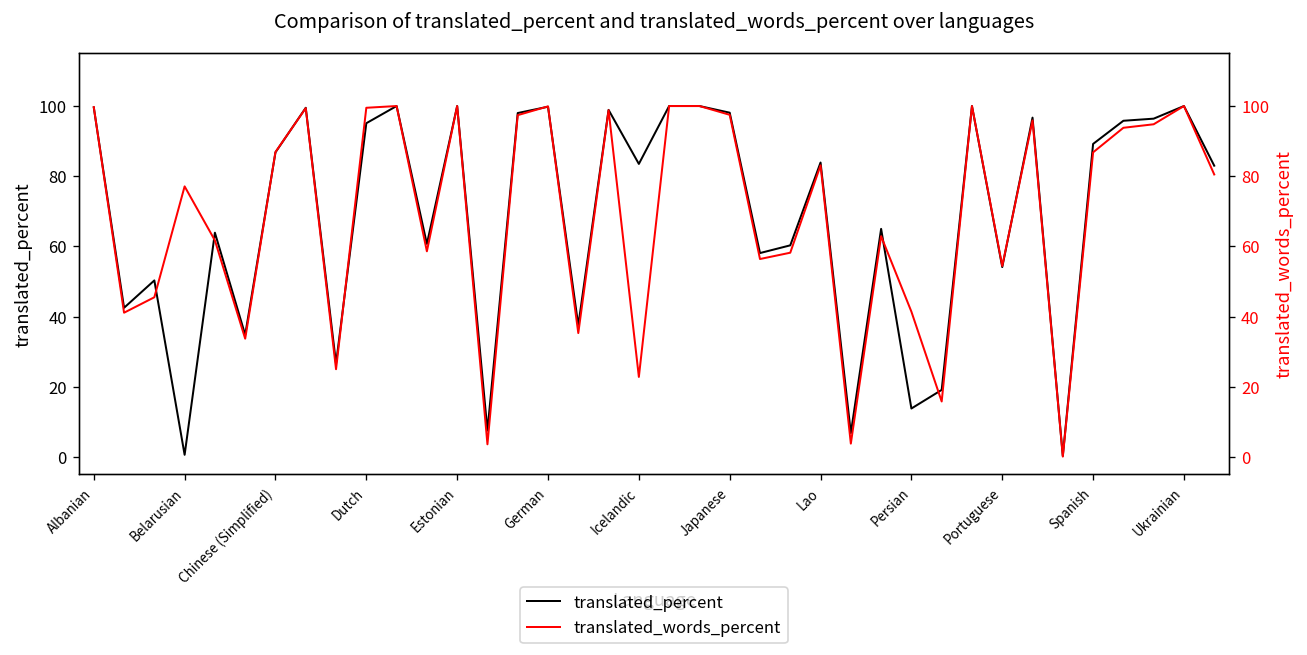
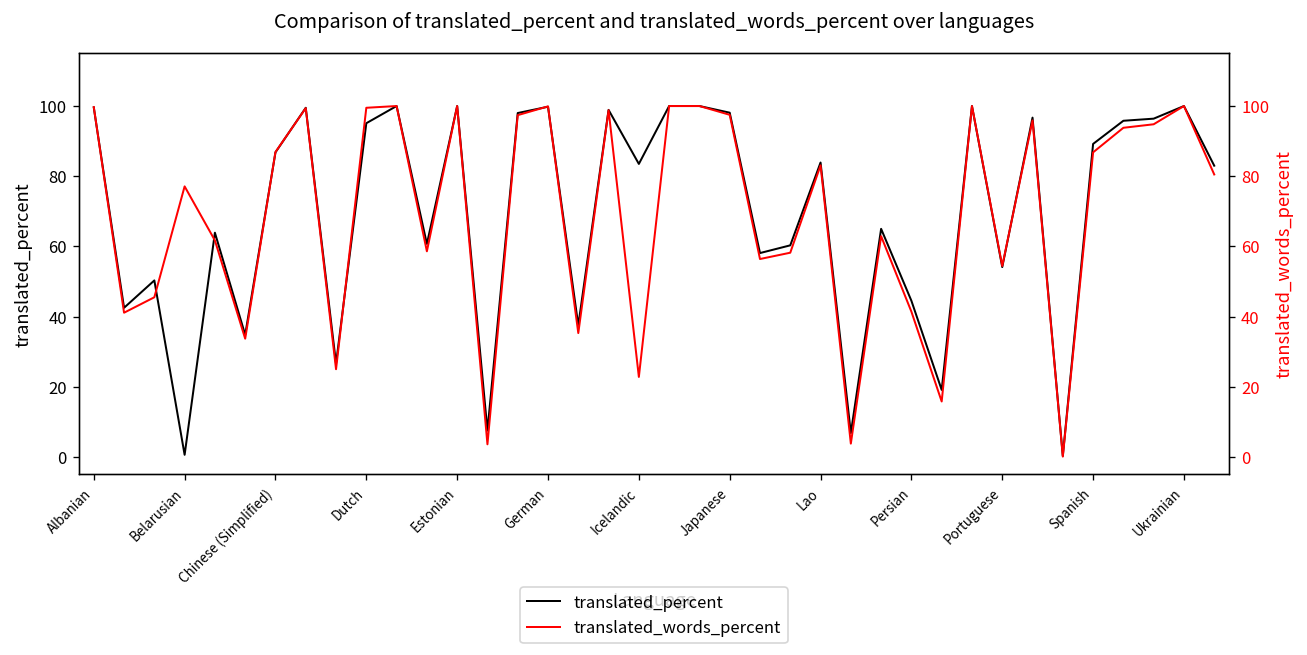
  {
    "translated_percent": {
      "Albanian": 100,
      "Belarusian": 1,
      "Chinese (Simplified)": 87,
      "Dutch": 95,
      "Estonian": 100,
      "German": 100,
      "Icelandic": 84,
      "Japanese": 98,
      "Lao": 84,
-     "Persian": 14,
+     "Persian": 45,
      "Portuguese": 54,
      "Spanish": 89,
      "Ukrainian": 100
    },
    "translated_words_percent": {
      "Albanian": 100,
      "Belarusian": 77,
      "Chinese (Simplified)": 87,
      "Dutch": 100,
      "Estonian": 100,
      "German": 100,
      "Icelandic": 23,
      "Japanese": 98,
      "Lao": 83,
      "Persian": 41,
      "Portuguese": 54,
      "Spanish": 87,
      "Ukrainian": 100
    }
  }
